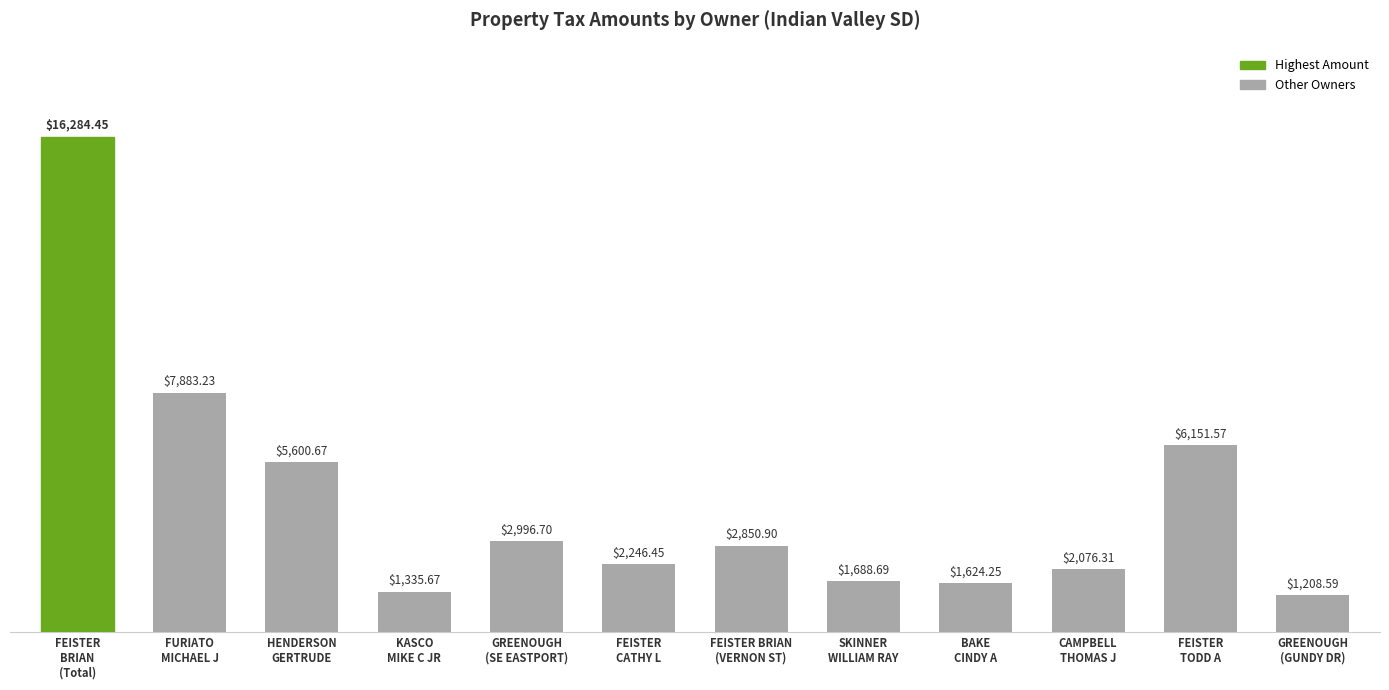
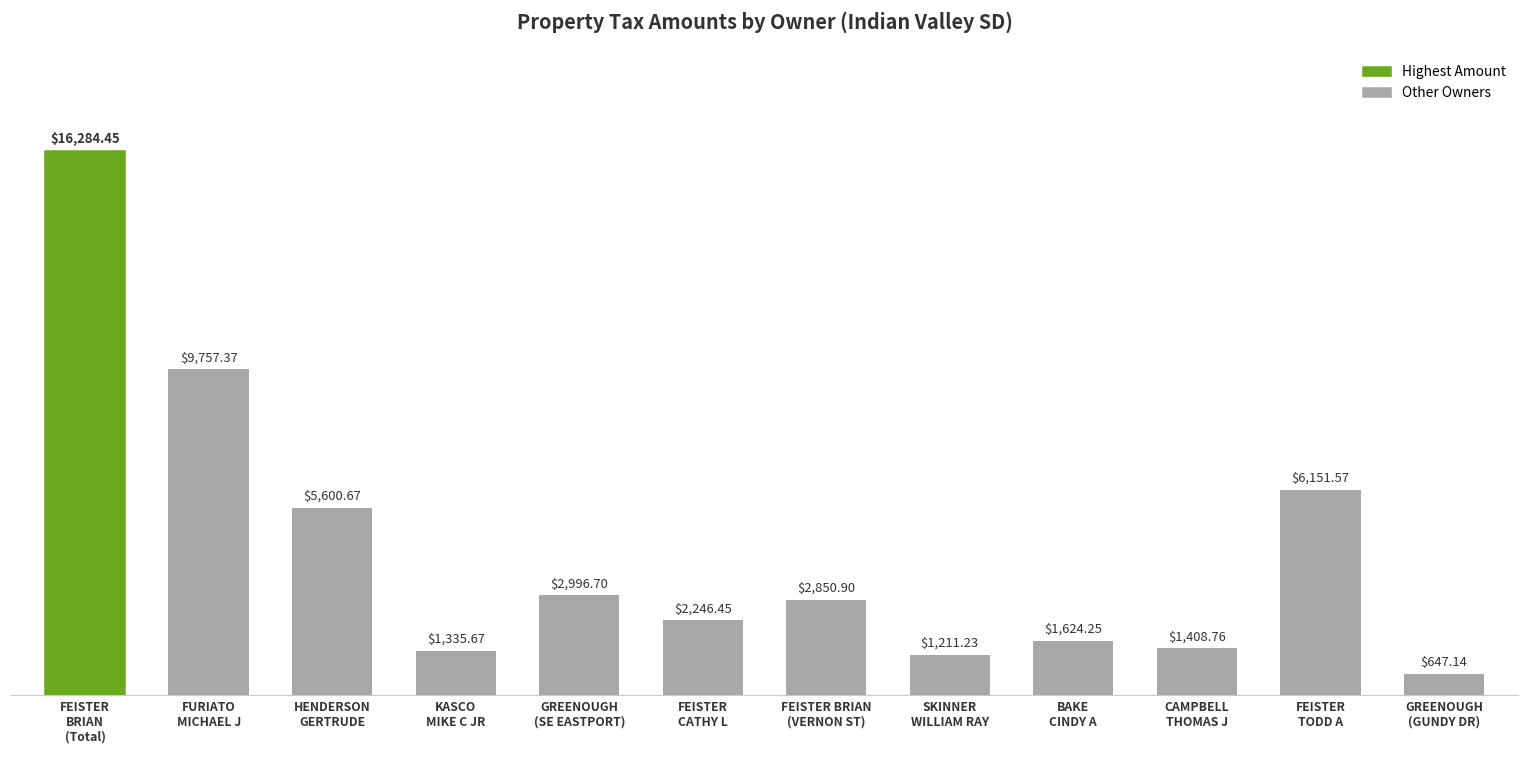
  {
    "FEISTER BRIAN (Total)": "$16,284.45",
-   "FURIATO MICHAEL J": "$7,883.23",
+   "FURIATO MICHAEL J": "$9,757.37",
    "HENDERSON GERTRUDE": "$5,600.67",
    "KASCO MIKE C JR": "$1,335.67",
    "GREENOUGH (SE EASTPORT)": "$2,996.70",
    "FEISTER CATHY L": "$2,246.45",
    "FEISTER BRIAN (VERNON ST)": "$2,850.90",
-   "SKINNER WILLIAM RAY": "$1,688.69",
+   "SKINNER WILLIAM RAY": "$1,211.23",
    "BAKE CINDY A": "$1,624.25",
-   "CAMPBELL THOMAS J": "$2,076.31",
+   "CAMPBELL THOMAS J": "$1,408.76",
    "FEISTER TODD A": "$6,151.57",
-   "GREENOUGH (GUNDY DR)": "$1,208.59"
+   "GREENOUGH (GUNDY DR)": "$647.14"
  }
